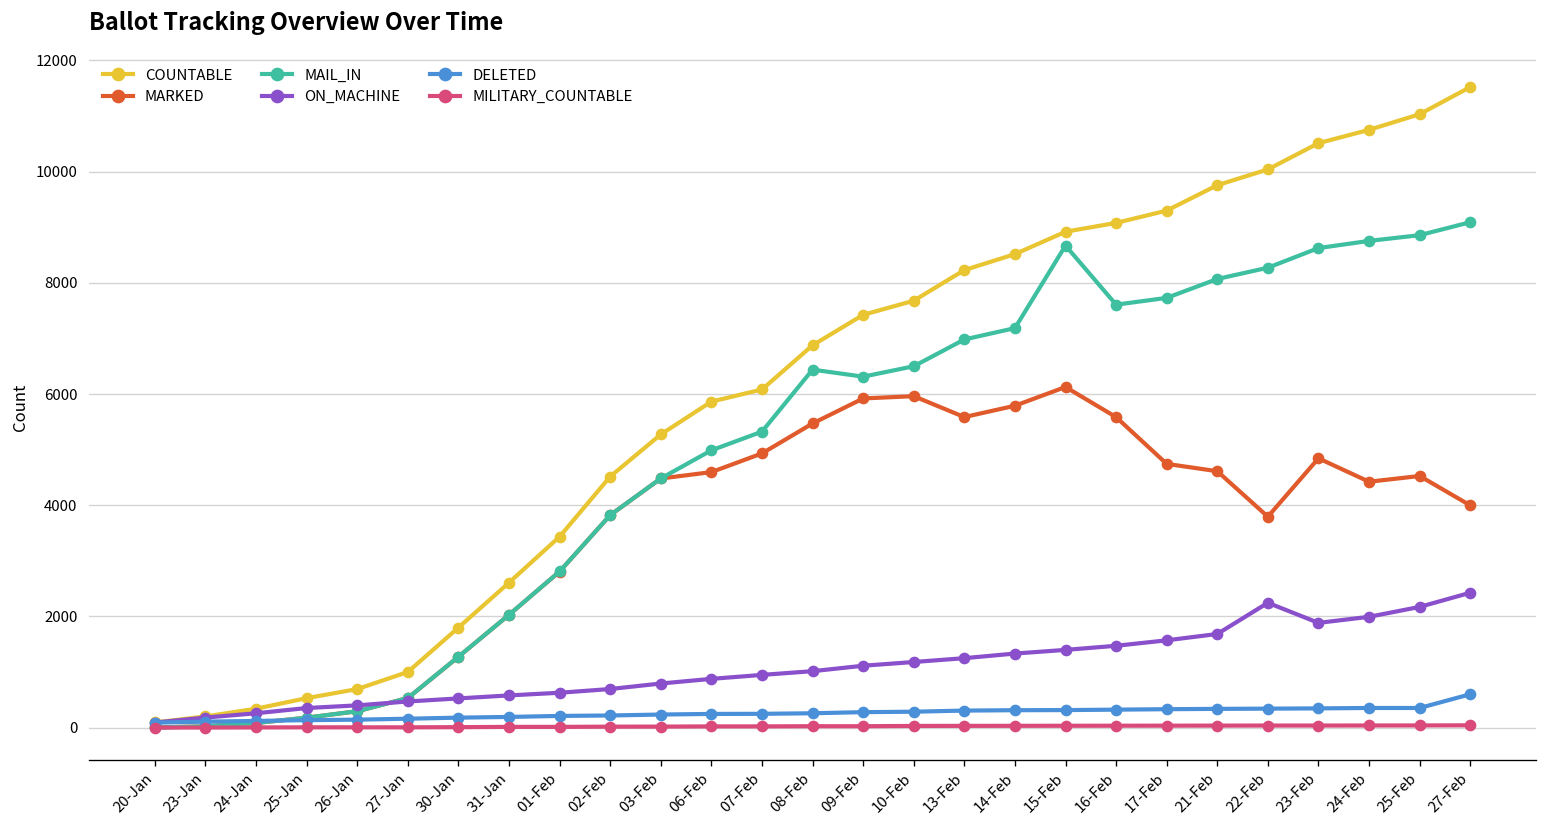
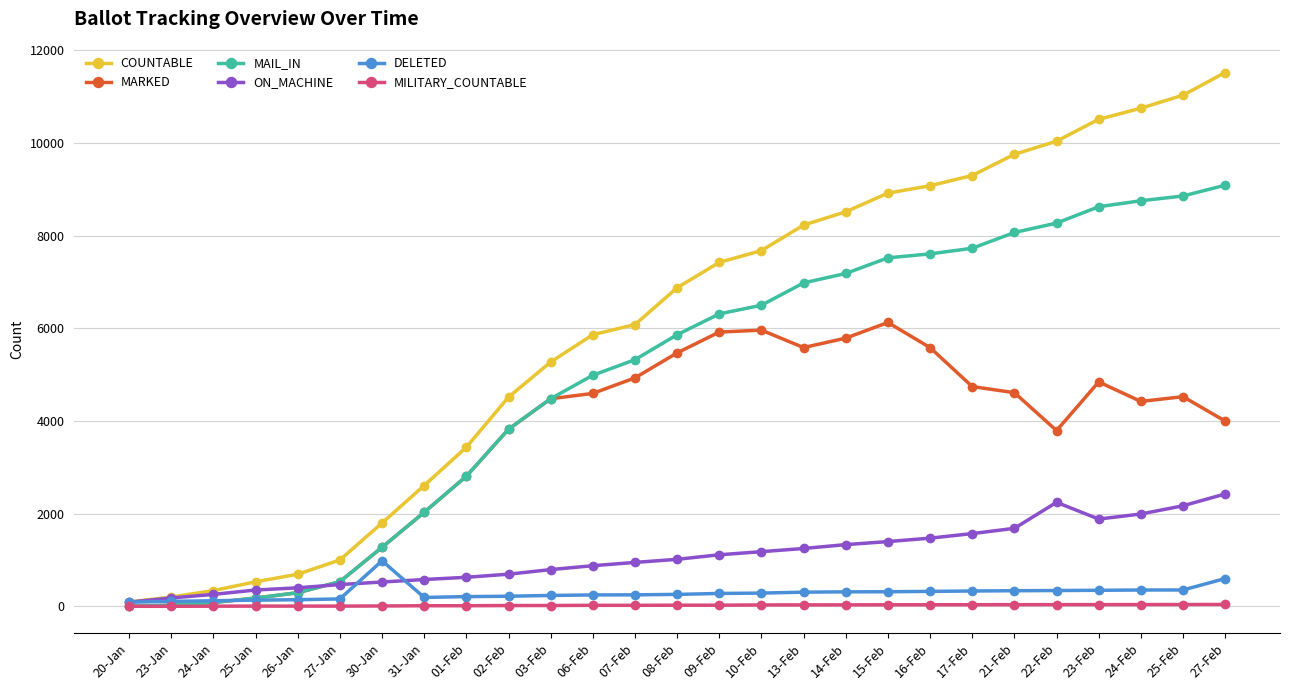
  {
    "COUNTABLE": {
      "24-Jan": 300,
      "25-Jan": 500,
      "26-Jan": 700,
      "27-Jan": 1000,
      "30-Jan": 1800,
      "31-Jan": 2600,
      "01-Feb": 3400,
      "02-Feb": 4500,
      "03-Feb": 5300,
      "06-Feb": 5900,
      "07-Feb": 6100,
      "08-Feb": 6900,
      "09-Feb": 7400,
      "10-Feb": 7700,
      "13-Feb": 8200,
      "14-Feb": 8500,
      "15-Feb": 8900,
      "16-Feb": 9100,
      "17-Feb": 9300,
      "21-Feb": 9800,
      "22-Feb": 10000,
      "23-Feb": 10500,
      "24-Feb": 10800,
      "25-Feb": 11000,
      "27-Feb": 11500
    },
    "MARKED": {
      "06-Feb": 4600,
      "07-Feb": 4900,
      "08-Feb": 5500,
      "09-Feb": 5900,
      "10-Feb": 6000,
      "13-Feb": 5600,
      "14-Feb": 5800,
      "15-Feb": 6100,
      "16-Feb": 5600,
      "17-Feb": 4700,
      "21-Feb": 4600,
      "22-Feb": 3800,
      "23-Feb": 4800,
      "24-Feb": 4400,
      "25-Feb": 4500,
      "27-Feb": 4000
    },
    "MAIL_IN": {
      "06-Feb": 5000,
      "07-Feb": 5300,
-     "08-Feb": 6400,
+     "08-Feb": 5900,
      "09-Feb": 6300,
      "10-Feb": 6500,
      "13-Feb": 7000,
      "14-Feb": 7200,
-     "15-Feb": 8700,
+     "15-Feb": 7500,
      "16-Feb": 7600,
      "17-Feb": 7700,
      "21-Feb": 8100,
      "22-Feb": 8300,
      "23-Feb": 8600,
      "24-Feb": 8800,
      "25-Feb": 8900,
      "27-Feb": 9100
    },
    "ON_MACHINE": {
      "24-Jan": 300,
      "25-Jan": 400,
      "26-Jan": 400,
      "27-Jan": 500,
      "30-Jan": 500,
      "31-Jan": 600,
      "01-Feb": 600,
      "02-Feb": 700,
      "03-Feb": 800,
      "06-Feb": 900,
      "07-Feb": 900,
      "08-Feb": 1000,
      "09-Feb": 1100,
      "10-Feb": 1200,
      "13-Feb": 1200,
      "14-Feb": 1300,
      "15-Feb": 1400,
      "16-Feb": 1500,
      "17-Feb": 1600,
      "21-Feb": 1700,
      "22-Feb": 2200,
      "23-Feb": 1900,
      "24-Feb": 2000,
      "25-Feb": 2200,
      "27-Feb": 2400
    },
    "DELETED": {
      "23-Jan": 100,
      "26-Jan": 100,
      "27-Jan": 200,
-     "30-Jan": 200,
+     "30-Jan": 1000,
      "31-Jan": 200,
      "01-Feb": 200,
      "02-Feb": 200,
      "03-Feb": 200,
      "06-Feb": 200,
      "07-Feb": 200,
      "08-Feb": 300,
      "09-Feb": 300,
      "10-Feb": 300,
      "13-Feb": 300,
      "14-Feb": 300,
      "15-Feb": 300,
      "16-Feb": 300,
      "17-Feb": 300,
      "21-Feb": 300,
      "22-Feb": 300,
      "23-Feb": 300,
      "24-Feb": 400,
      "25-Feb": 400,
      "27-Feb": 600
    },
    "MILITARY_COUNTABLE": {
      "24-Jan": 0,
      "25-Jan": 0,
      "26-Jan": 0,
      "27-Jan": 0,
      "30-Jan": 0,
      "31-Jan": 0,
      "01-Feb": 0,
      "02-Feb": 0,
      "03-Feb": 0,
      "06-Feb": 0,
      "07-Feb": 0,
      "08-Feb": 0,
      "09-Feb": 0,
      "10-Feb": 0,
      "13-Feb": 0,
      "14-Feb": 0,
      "15-Feb": 0,
      "16-Feb": 0,
      "17-Feb": 0,
      "21-Feb": 0,
      "22-Feb": 0,
      "23-Feb": 0,
      "24-Feb": 0,
      "25-Feb": 0,
      "27-Feb": 0
    }
  }
